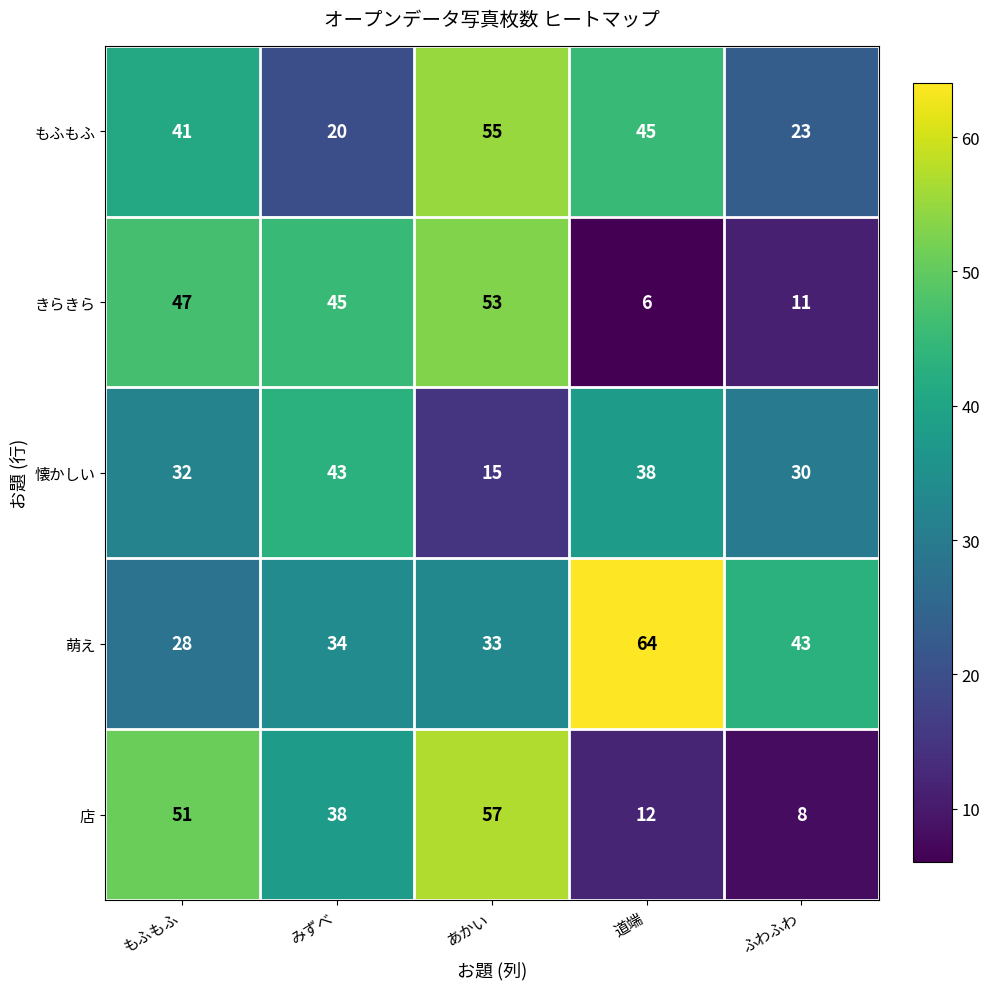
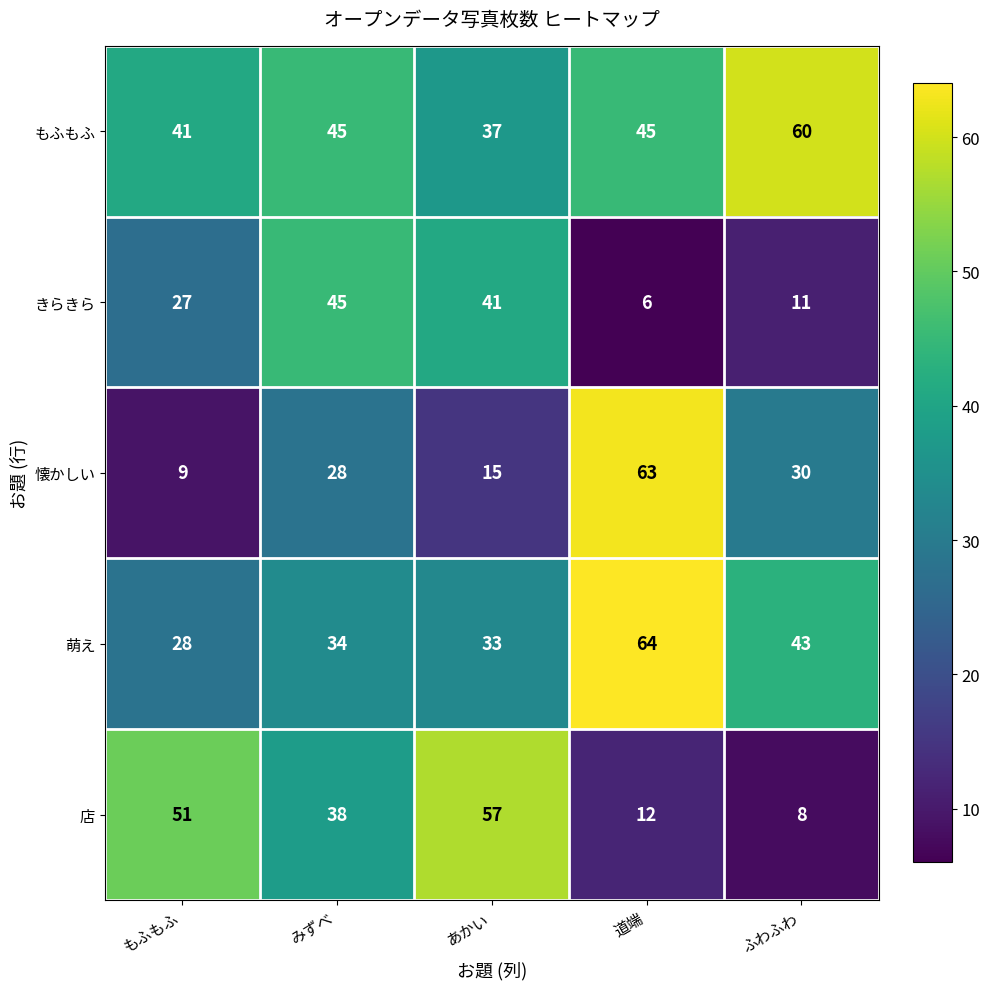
  {
    "もふもふ": {
      "もふもふ": 41,
-     "みずべ": 20,
-     "あかい": 55,
+     "みずべ": 45,
+     "あかい": 37,
      "道端": 45,
-     "ふわふわ": 23
+     "ふわふわ": 60
    },
    "きらきら": {
-     "もふもふ": 47,
+     "もふもふ": 27,
      "みずべ": 45,
-     "あかい": 53,
+     "あかい": 41,
      "道端": 6,
      "ふわふわ": 11
    },
    "懐かしい": {
-     "もふもふ": 32,
-     "みずべ": 43,
+     "もふもふ": 9,
+     "みずべ": 28,
      "あかい": 15,
-     "道端": 38,
+     "道端": 63,
      "ふわふわ": 30
    },
    "萌え": {
      "もふもふ": 28,
      "みずべ": 34,
      "あかい": 33,
      "道端": 64,
      "ふわふわ": 43
    },
    "店": {
      "もふもふ": 51,
      "みずべ": 38,
      "あかい": 57,
      "道端": 12,
      "ふわふわ": 8
    }
  }
